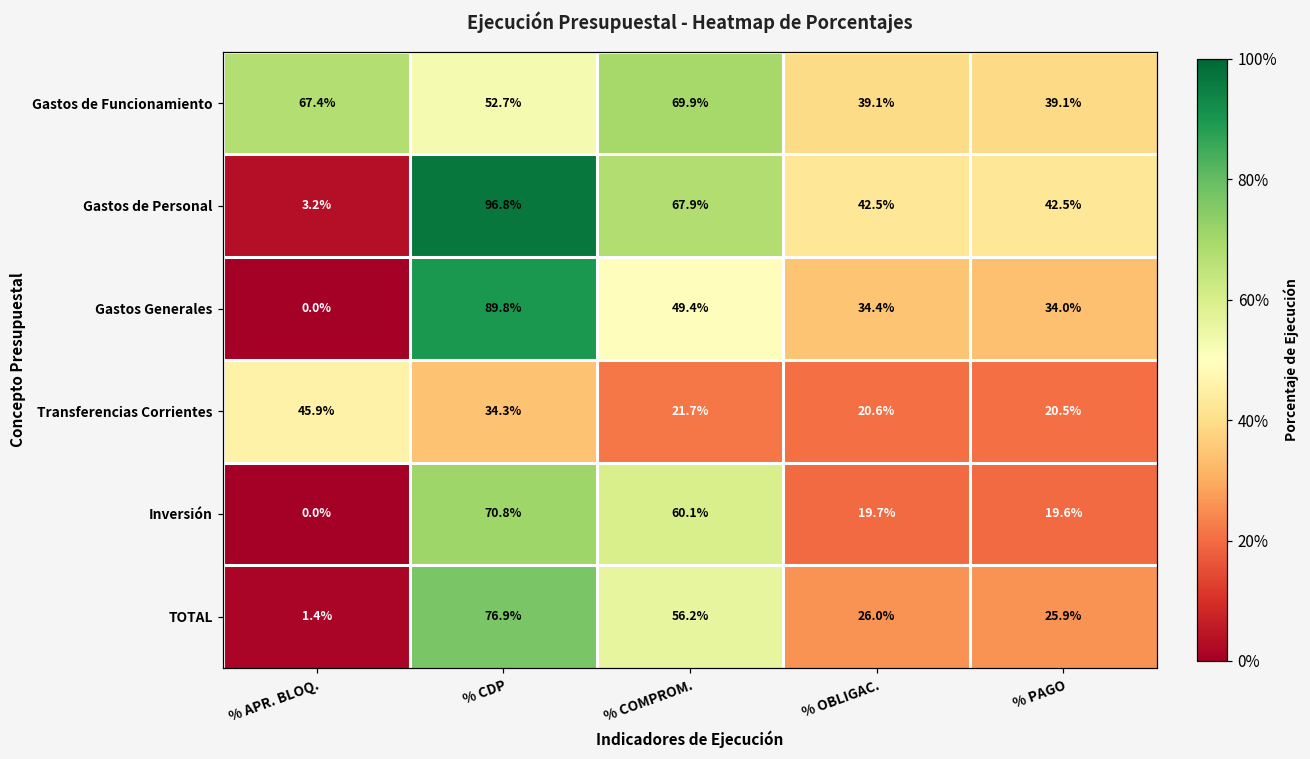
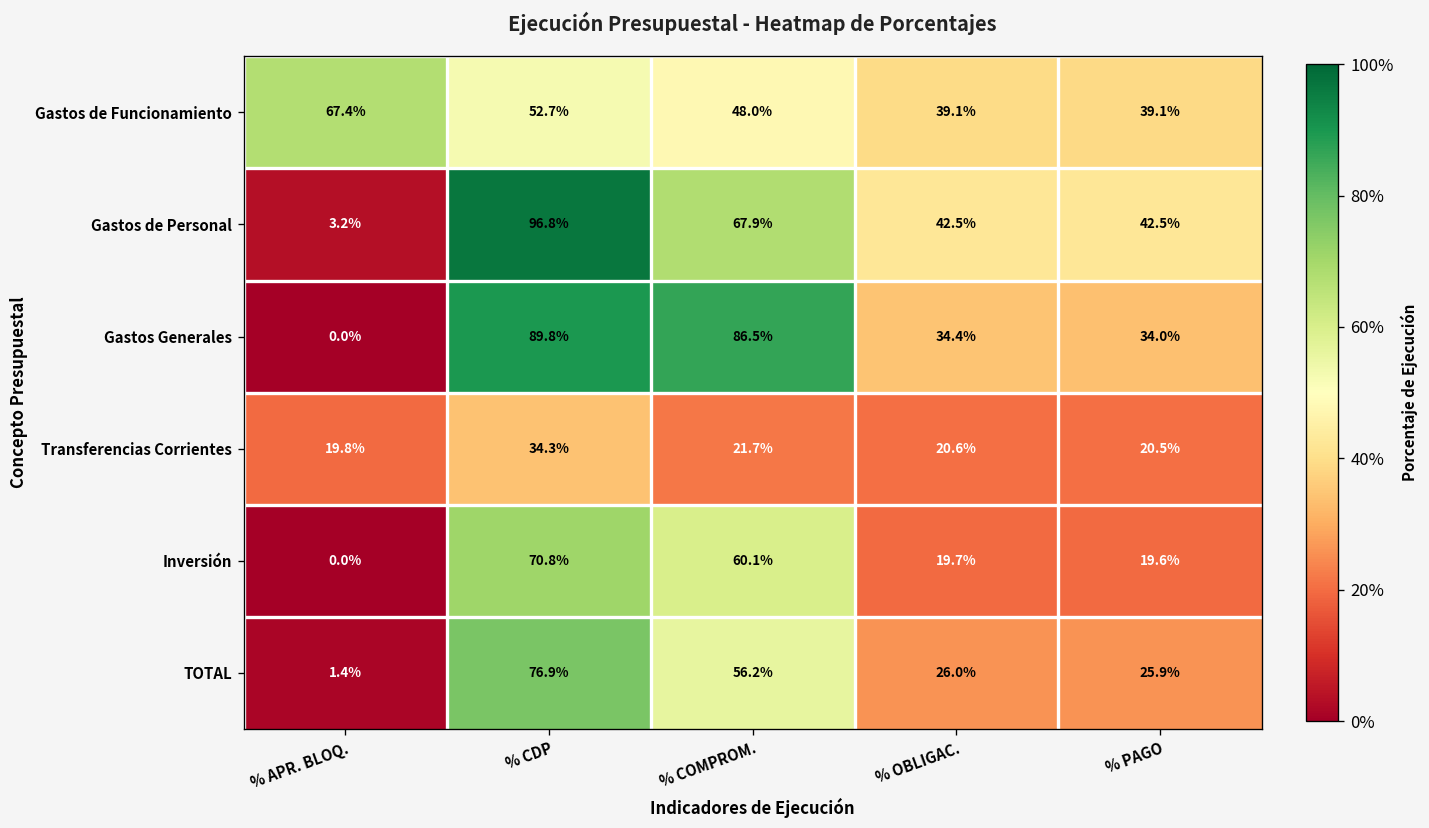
  {
    "Gastos de Funcionamiento": {
      "% APR. BLOQ.": "67.4%",
      "% CDP": "52.7%",
-     "% COMPROM.": "69.9%",
+     "% COMPROM.": "48.0%",
      "% OBLIGAC.": "39.1%",
      "% PAGO": "39.1%"
    },
    "Gastos de Personal": {
      "% APR. BLOQ.": "3.2%",
      "% CDP": "96.8%",
      "% COMPROM.": "67.9%",
      "% OBLIGAC.": "42.5%",
      "% PAGO": "42.5%"
    },
    "Gastos Generales": {
      "% APR. BLOQ.": "0.0%",
      "% CDP": "89.8%",
-     "% COMPROM.": "49.4%",
+     "% COMPROM.": "86.5%",
      "% OBLIGAC.": "34.4%",
      "% PAGO": "34.0%"
    },
    "Transferencias Corrientes": {
-     "% APR. BLOQ.": "45.9%",
+     "% APR. BLOQ.": "19.8%",
      "% CDP": "34.3%",
      "% COMPROM.": "21.7%",
      "% OBLIGAC.": "20.6%",
      "% PAGO": "20.5%"
    },
    "Inversión": {
      "% APR. BLOQ.": "0.0%",
      "% CDP": "70.8%",
      "% COMPROM.": "60.1%",
      "% OBLIGAC.": "19.7%",
      "% PAGO": "19.6%"
    },
    "TOTAL": {
      "% APR. BLOQ.": "1.4%",
      "% CDP": "76.9%",
      "% COMPROM.": "56.2%",
      "% OBLIGAC.": "26.0%",
      "% PAGO": "25.9%"
    }
  }
